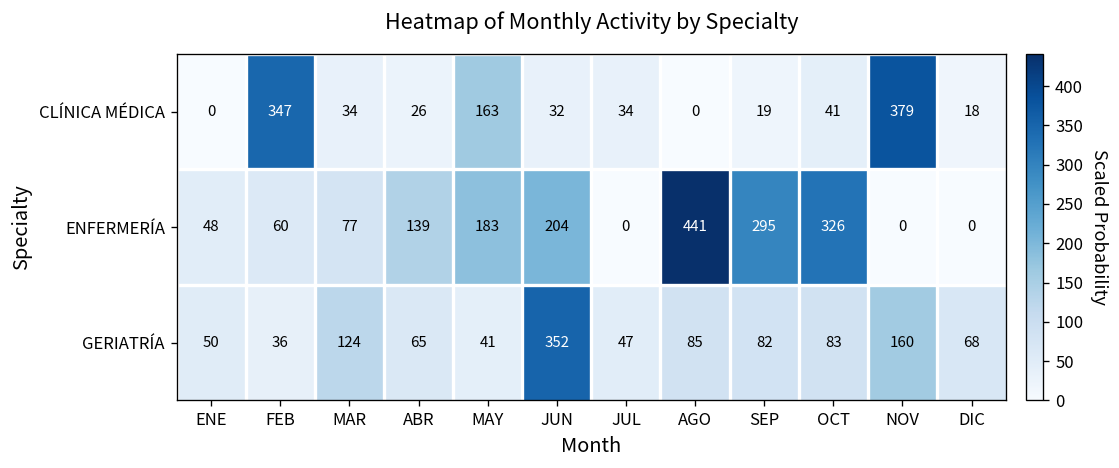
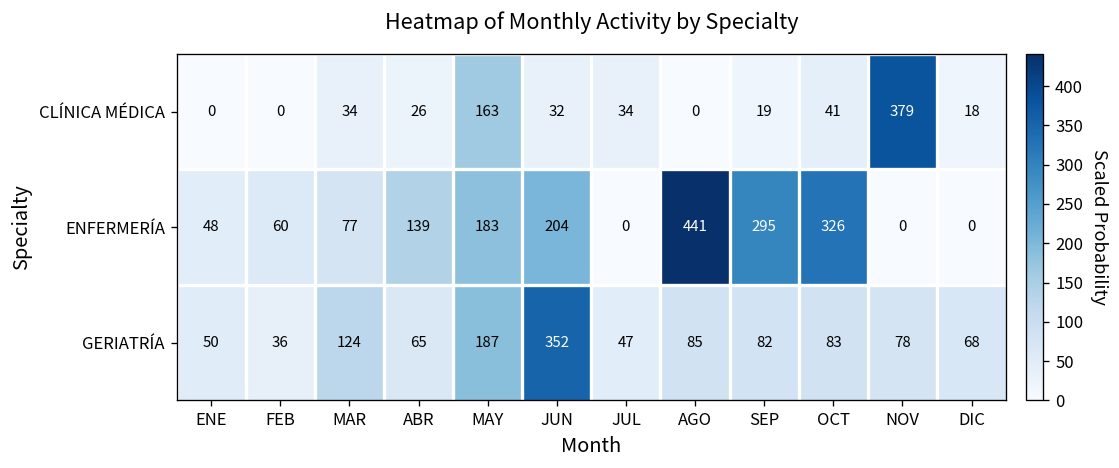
  {
    "CLÍNICA MÉDICA": {
      "ENE": 0,
-     "FEB": 347,
+     "FEB": 0,
      "MAR": 34,
      "ABR": 26,
      "MAY": 163,
      "JUN": 32,
      "JUL": 34,
      "AGO": 0,
      "SEP": 19,
      "OCT": 41,
      "NOV": 379,
      "DIC": 18
    },
    "ENFERMERÍA": {
      "ENE": 48,
      "FEB": 60,
      "MAR": 77,
      "ABR": 139,
      "MAY": 183,
      "JUN": 204,
      "JUL": 0,
      "AGO": 441,
      "SEP": 295,
      "OCT": 326,
      "NOV": 0,
      "DIC": 0
    },
    "GERIATRÍA": {
      "ENE": 50,
      "FEB": 36,
      "MAR": 124,
      "ABR": 65,
-     "MAY": 41,
+     "MAY": 187,
      "JUN": 352,
      "JUL": 47,
      "AGO": 85,
      "SEP": 82,
      "OCT": 83,
-     "NOV": 160,
+     "NOV": 78,
      "DIC": 68
    }
  }
